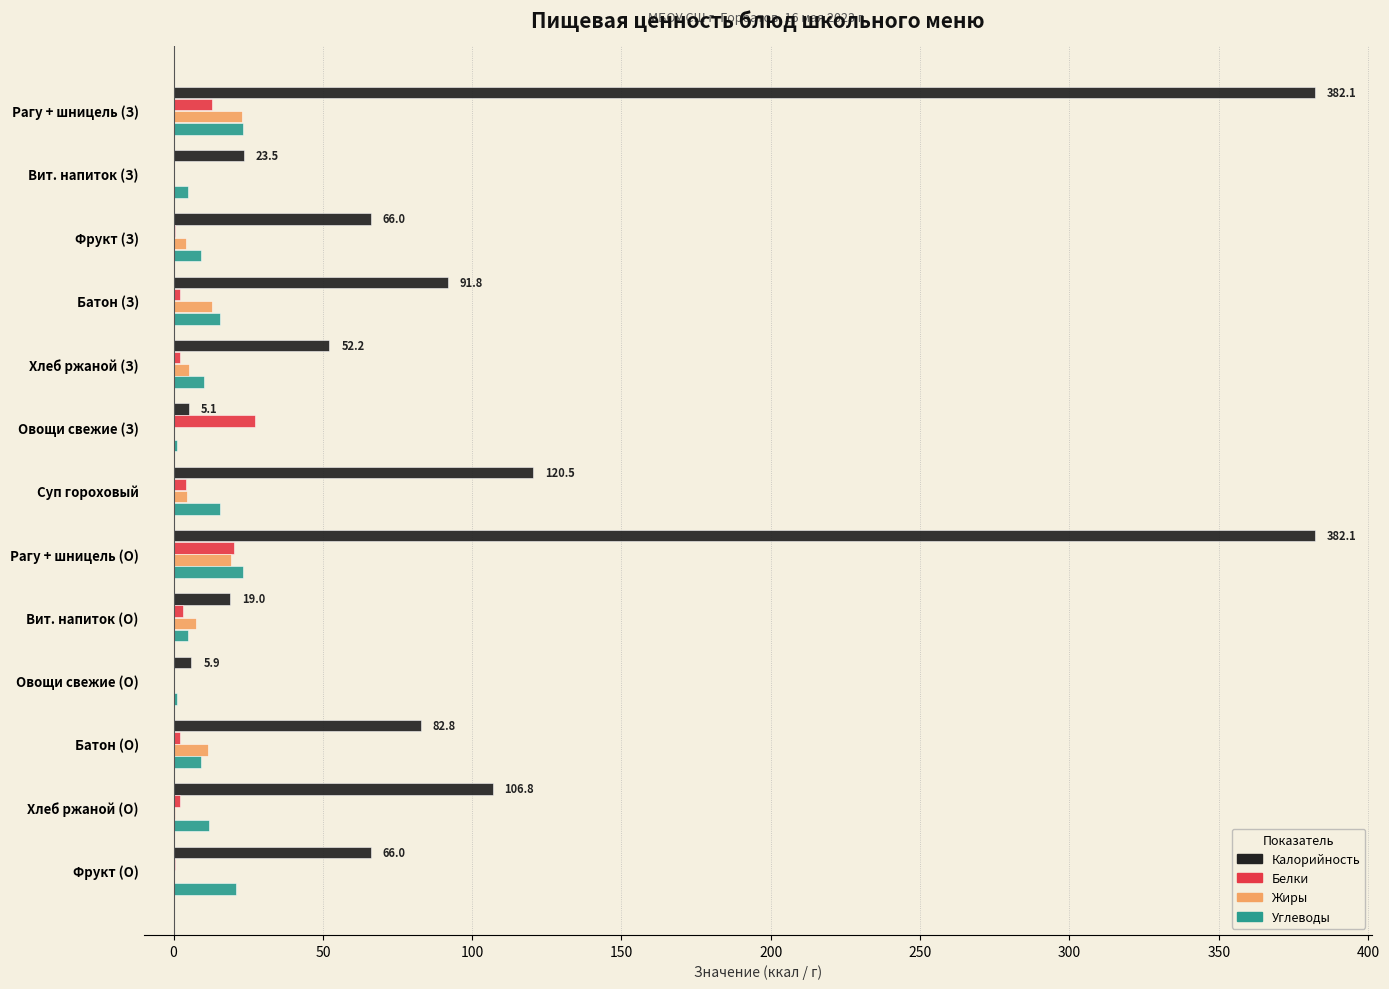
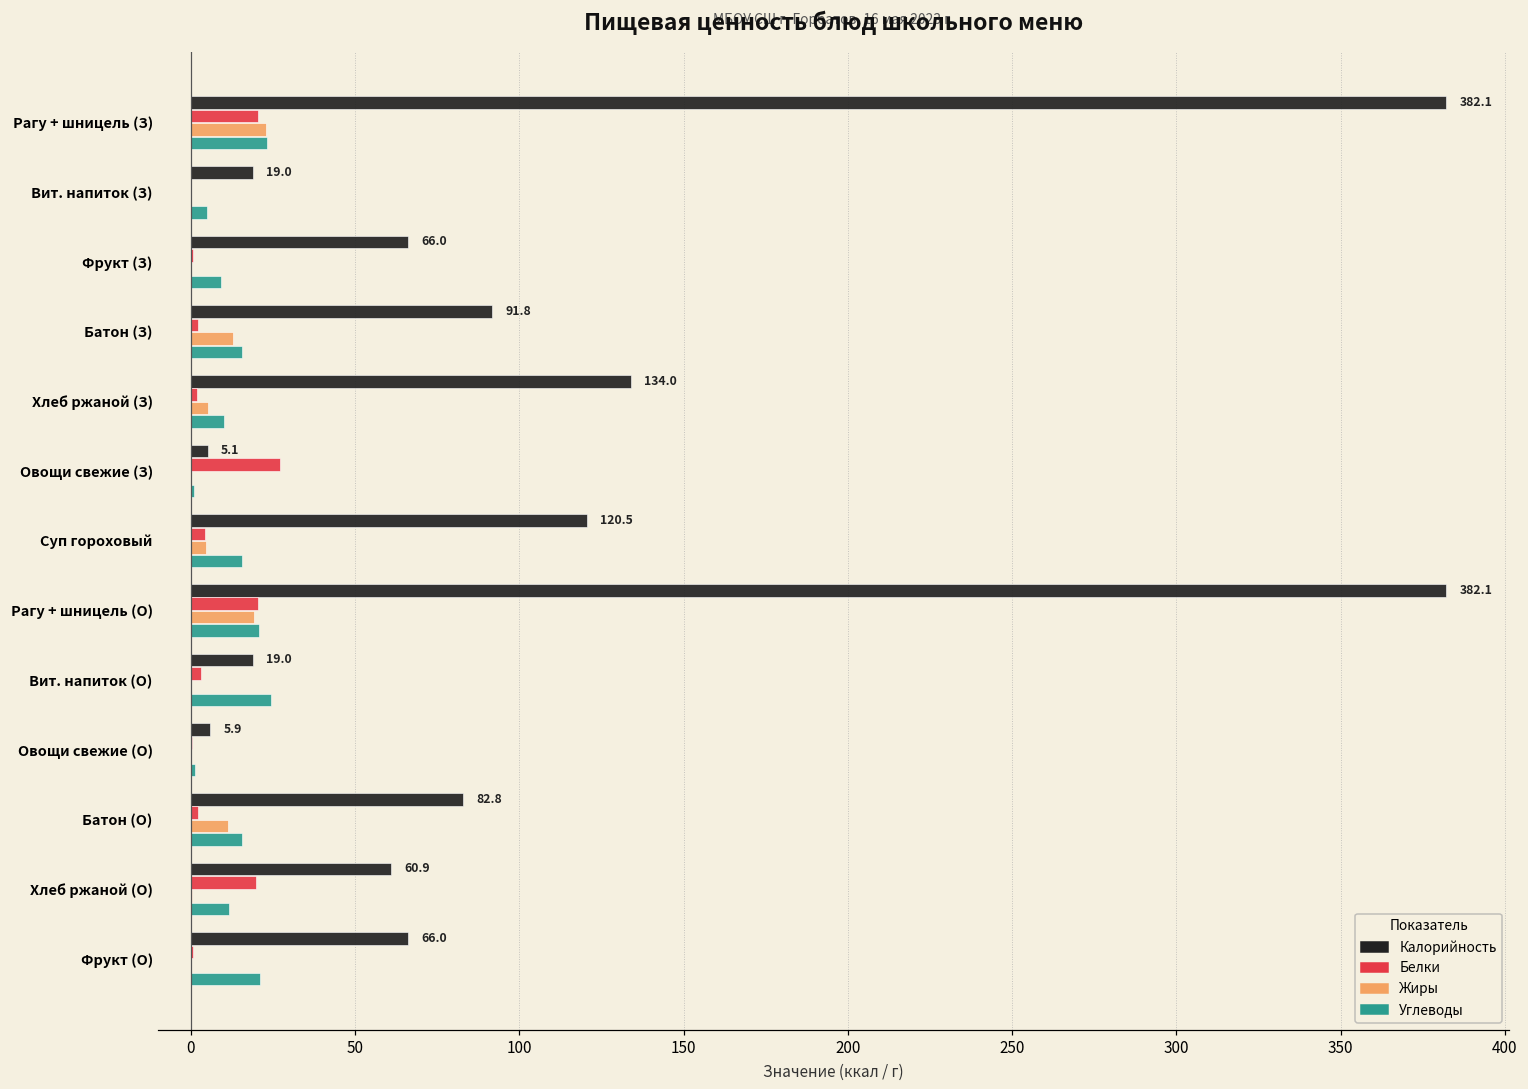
  {
    "Калорийность": {
      "Рагу + шницель (З)": 382.1,
-     "Вит. напиток (З)": 23.5,
+     "Вит. напиток (З)": 19.0,
      "Фрукт (З)": 66.0,
      "Батон (З)": 91.8,
-     "Хлеб ржаной (З)": 52.2,
+     "Хлеб ржаной (З)": 134.0,
      "Овощи свежие (З)": 5.1,
      "Суп гороховый": 120.5,
      "Рагу + шницель (О)": 382.1,
      "Вит. напиток (О)": 19.0,
      "Овощи свежие (О)": 5.9,
      "Батон (О)": 82.8,
-     "Хлеб ржаной (О)": 106.8,
+     "Хлеб ржаной (О)": 60.9,
      "Фрукт (О)": 66.0
    },
    "Белки": {
-     "Рагу + шницель (З)": 13,
+     "Рагу + шницель (З)": 20,
      "Вит. напиток (З)": 0,
      "Батон (З)": 2,
      "Хлеб ржаной (З)": 2,
      "Овощи свежие (З)": 27,
      "Суп гороховый": 4,
      "Рагу + шницель (О)": 20,
      "Вит. напиток (О)": 3,
      "Батон (О)": 2,
-     "Хлеб ржаной (О)": 2
+     "Хлеб ржаной (О)": 20
    },
    "Жиры": {
      "Рагу + шницель (З)": 23,
      "Вит. напиток (З)": 0,
-     "Фрукт (З)": 4,
+     "Фрукт (З)": 0,
      "Батон (З)": 13,
      "Хлеб ржаной (З)": 5,
      "Суп гороховый": 5,
      "Рагу + шницель (О)": 19,
-     "Вит. напиток (О)": 8,
+     "Вит. напиток (О)": 0,
      "Батон (О)": 11,
      "Фрукт (О)": 0
    },
    "Углеводы": {
      "Рагу + шницель (З)": 23,
      "Вит. напиток (З)": 5,
      "Фрукт (З)": 9,
      "Батон (З)": 15,
      "Хлеб ржаной (З)": 10,
      "Овощи свежие (З)": 1,
      "Суп гороховый": 16,
-     "Рагу + шницель (О)": 23,
-     "Вит. напиток (О)": 5,
+     "Рагу + шницель (О)": 21,
+     "Вит. напиток (О)": 24,
      "Овощи свежие (О)": 1,
-     "Батон (О)": 9,
+     "Батон (О)": 15,
      "Хлеб ржаной (О)": 12,
      "Фрукт (О)": 21
    }
  }
